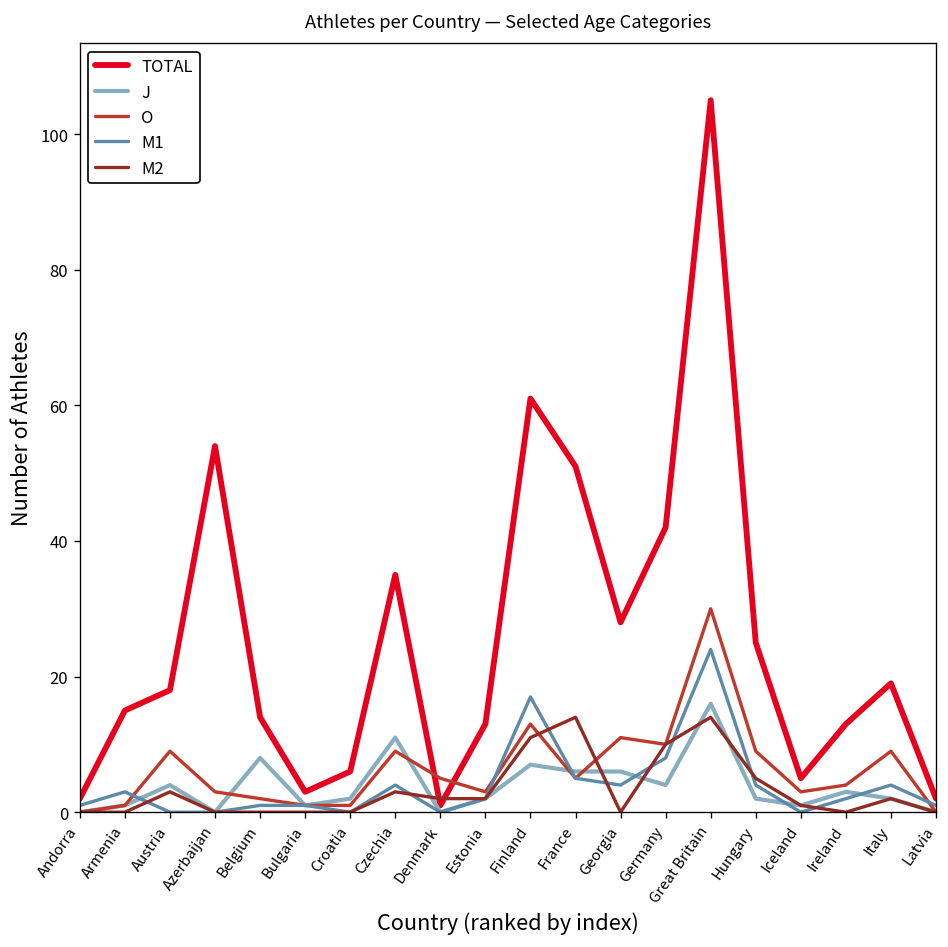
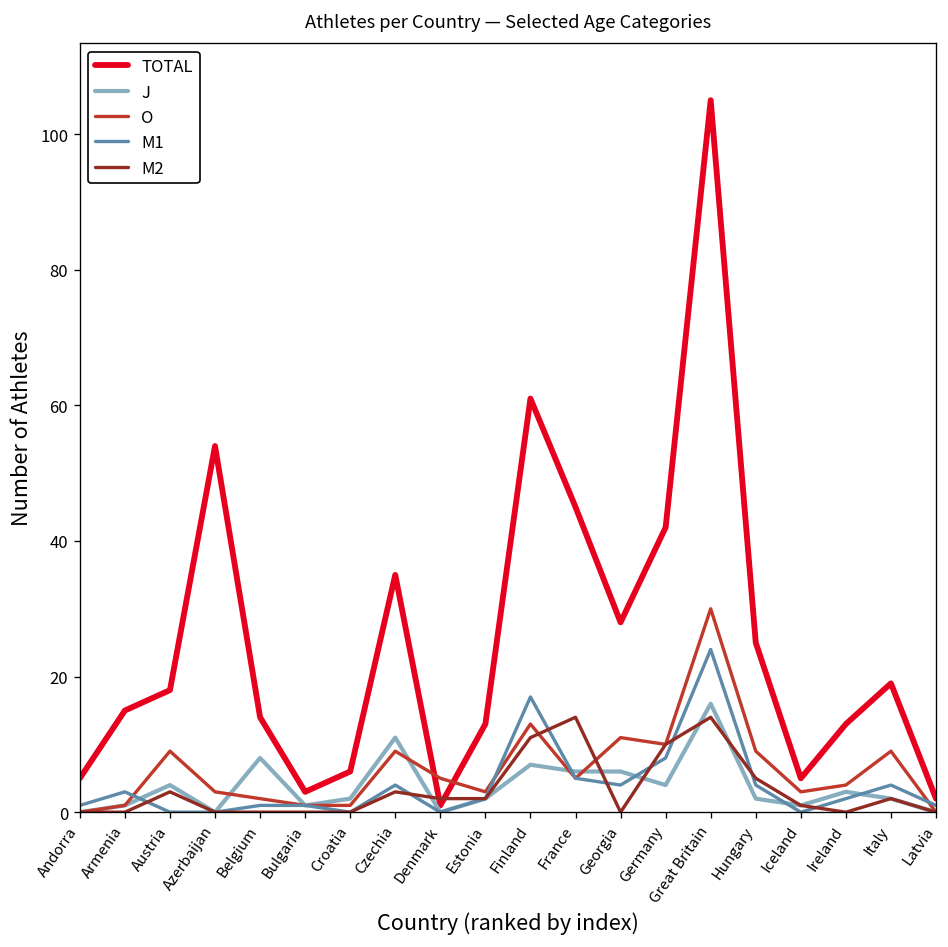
  {
    "TOTAL": {
-     "Andorra": 2,
+     "Andorra": 5,
      "Armenia": 15,
      "Austria": 18,
      "Azerbaijan": 54,
      "Belgium": 14,
      "Bulgaria": 3,
      "Croatia": 6,
      "Czechia": 35,
      "Denmark": 1,
      "Estonia": 13,
      "Finland": 61,
-     "France": 51,
+     "France": 45,
      "Georgia": 28,
      "Germany": 42,
      "Great Britain": 105,
      "Hungary": 25,
      "Iceland": 5,
      "Ireland": 13,
      "Italy": 19,
      "Latvia": 2
    }
  }
